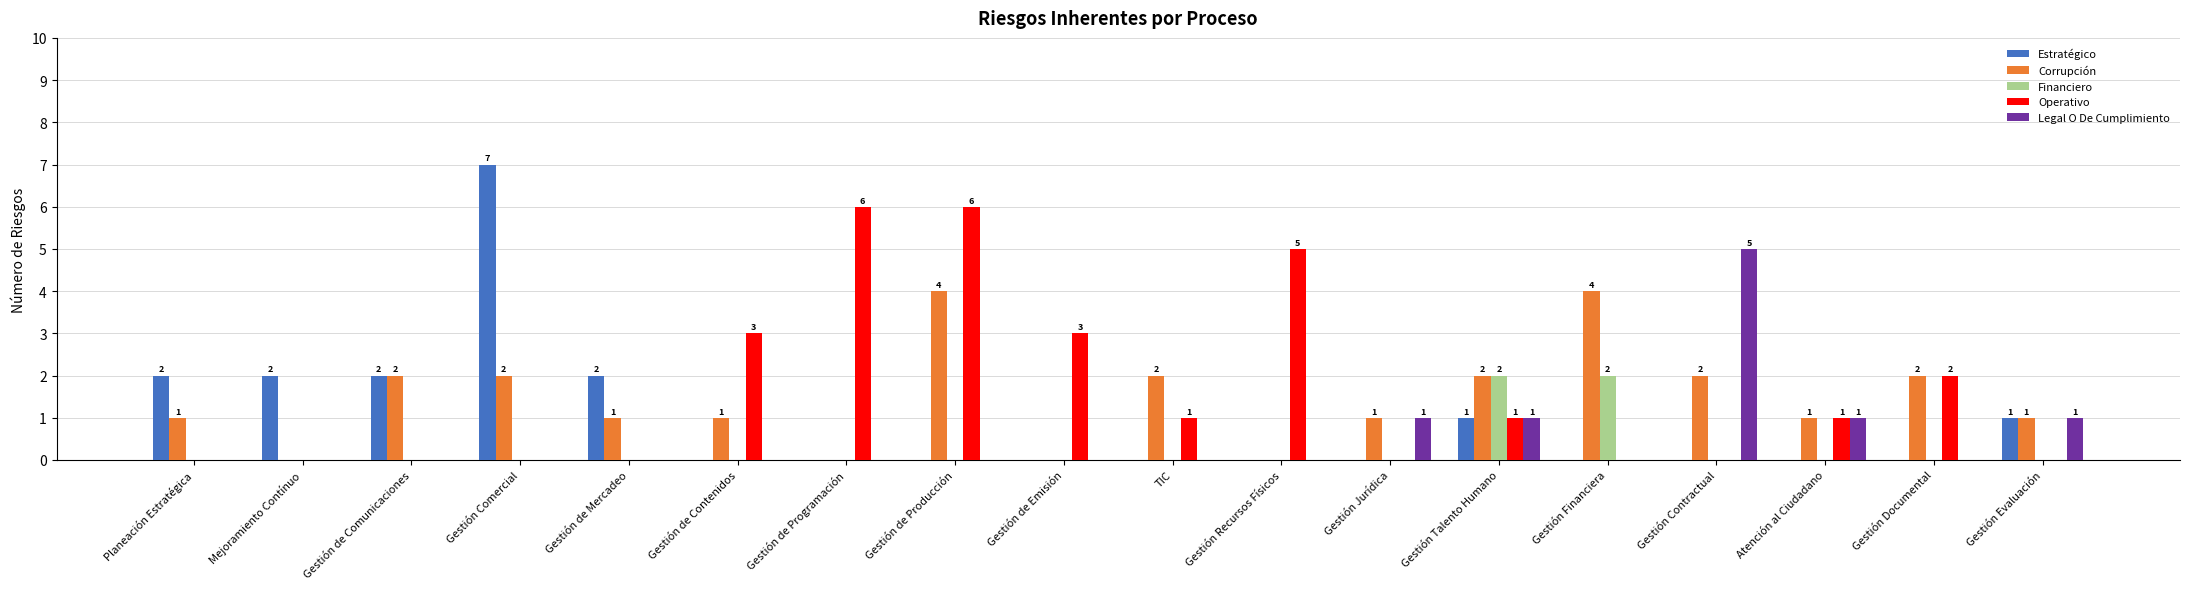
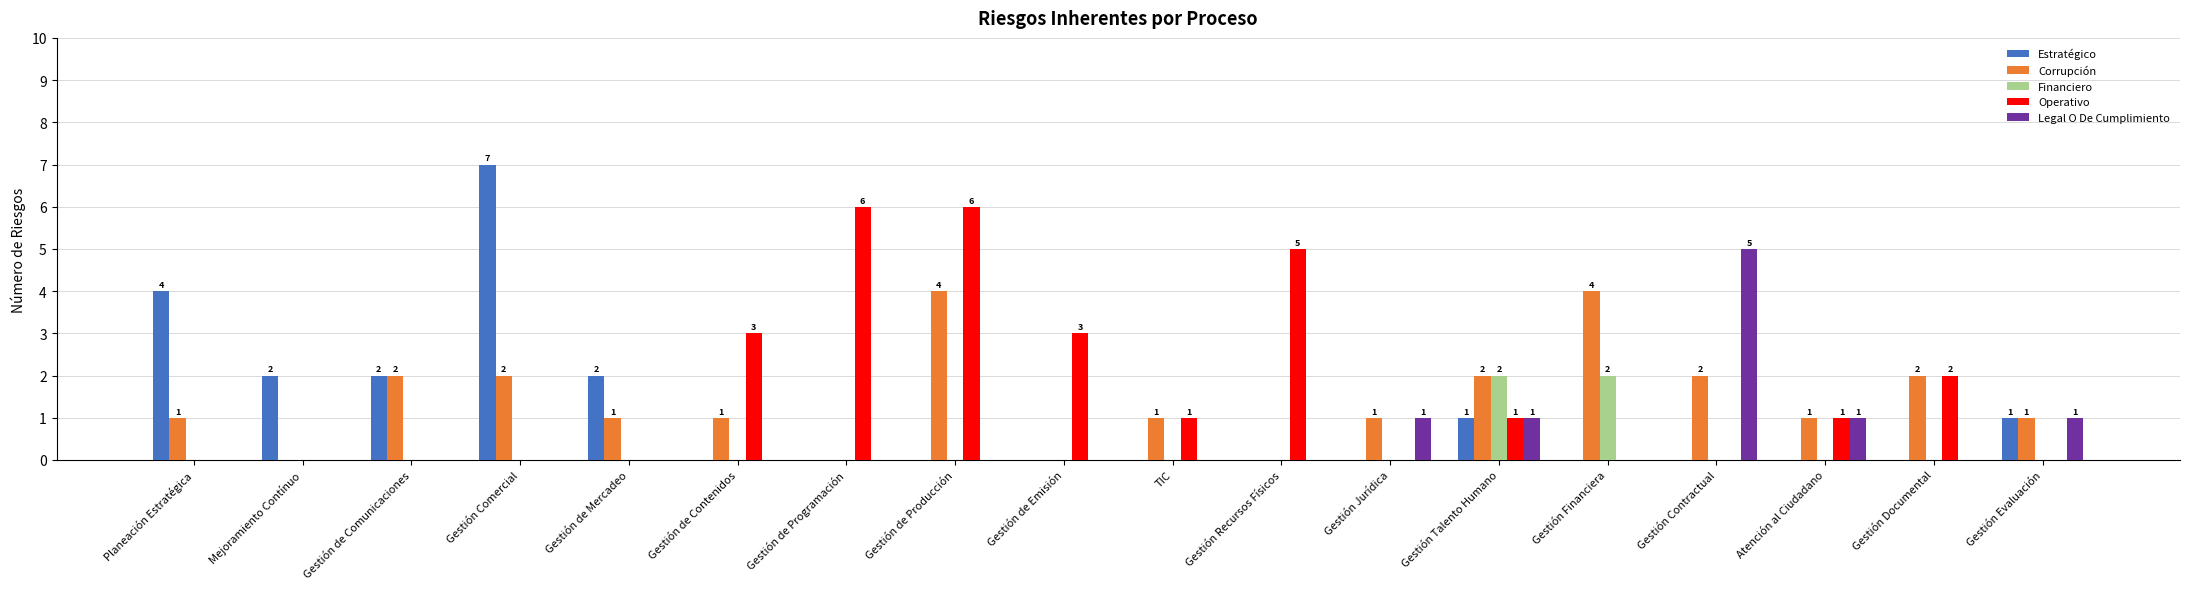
  {
    "Estratégico": {
-     "Planeación Estratégica": 2,
+     "Planeación Estratégica": 4,
      "Mejoramiento Contínuo": 2,
      "Gestión de Comunicaciones": 2,
      "Gestión Comercial": 7,
      "Gestión de Mercadeo": 2,
      "Gestión Talento Humano": 1,
      "Gestión Evaluación": 1
    },
    "Corrupción": {
      "Planeación Estratégica": 1,
      "Gestión de Comunicaciones": 2,
      "Gestión Comercial": 2,
      "Gestión de Mercadeo": 1,
      "Gestión de Contenidos": 1,
      "Gestión de Producción": 4,
-     "TIC": 2,
+     "TIC": 1,
      "Gestión Jurídica": 1,
      "Gestión Talento Humano": 2,
      "Gestión Financiera": 4,
      "Gestión Contractual": 2,
      "Atención al Ciudadano": 1,
      "Gestión Documental": 2,
      "Gestión Evaluación": 1
    },
    "Financiero": {
      "Gestión Talento Humano": 2,
      "Gestión Financiera": 2
    },
    "Operativo": {
      "Gestión de Contenidos": 3,
      "Gestión de Programación": 6,
      "Gestión de Producción": 6,
      "Gestión de Emisión": 3,
      "TIC": 1,
      "Gestión Recursos Físicos": 5,
      "Gestión Talento Humano": 1,
      "Atención al Ciudadano": 1,
      "Gestión Documental": 2
    },
    "Legal O De Cumplimiento": {
      "Gestión Jurídica": 1,
      "Gestión Talento Humano": 1,
      "Gestión Contractual": 5,
      "Atención al Ciudadano": 1,
      "Gestión Evaluación": 1
    }
  }
